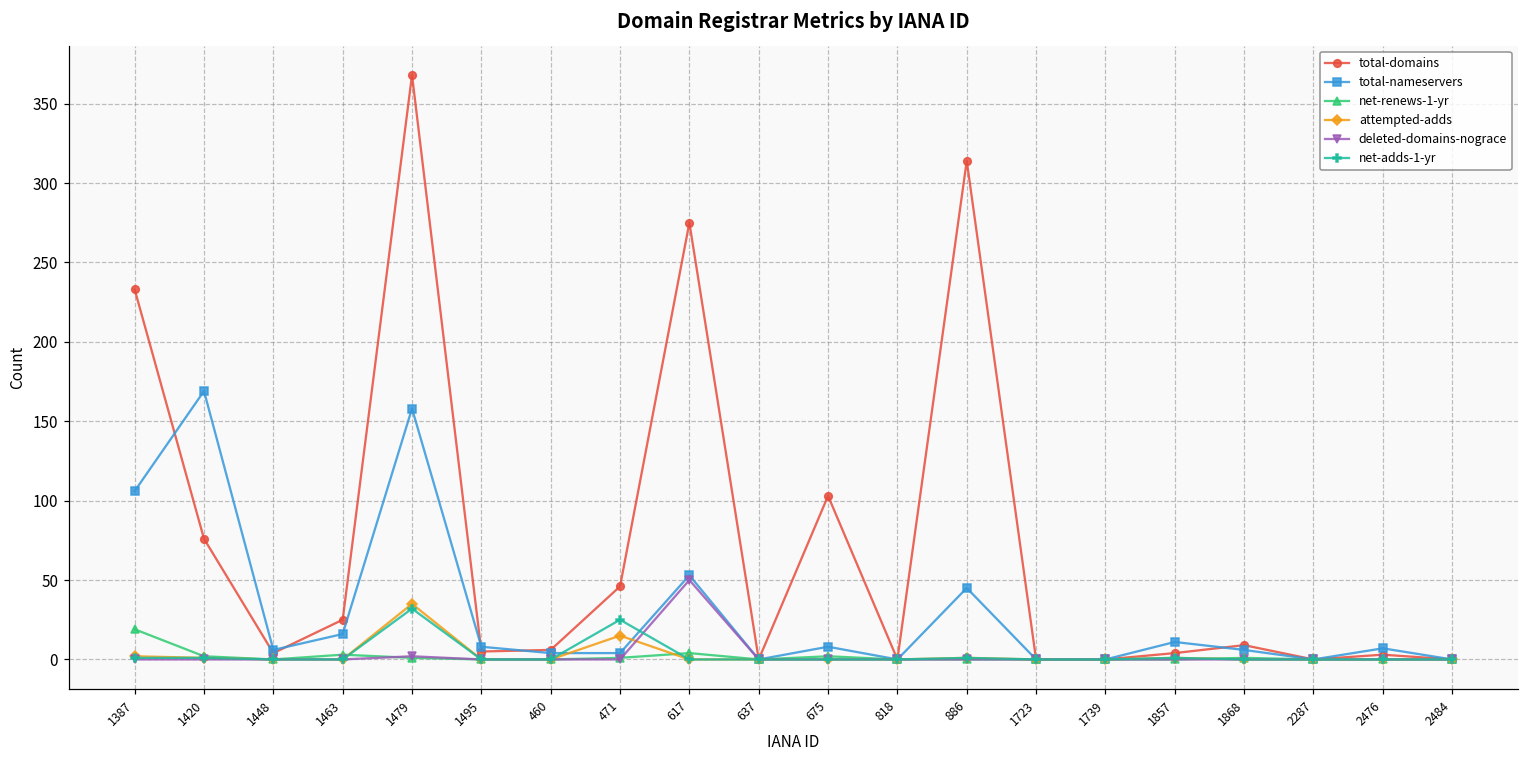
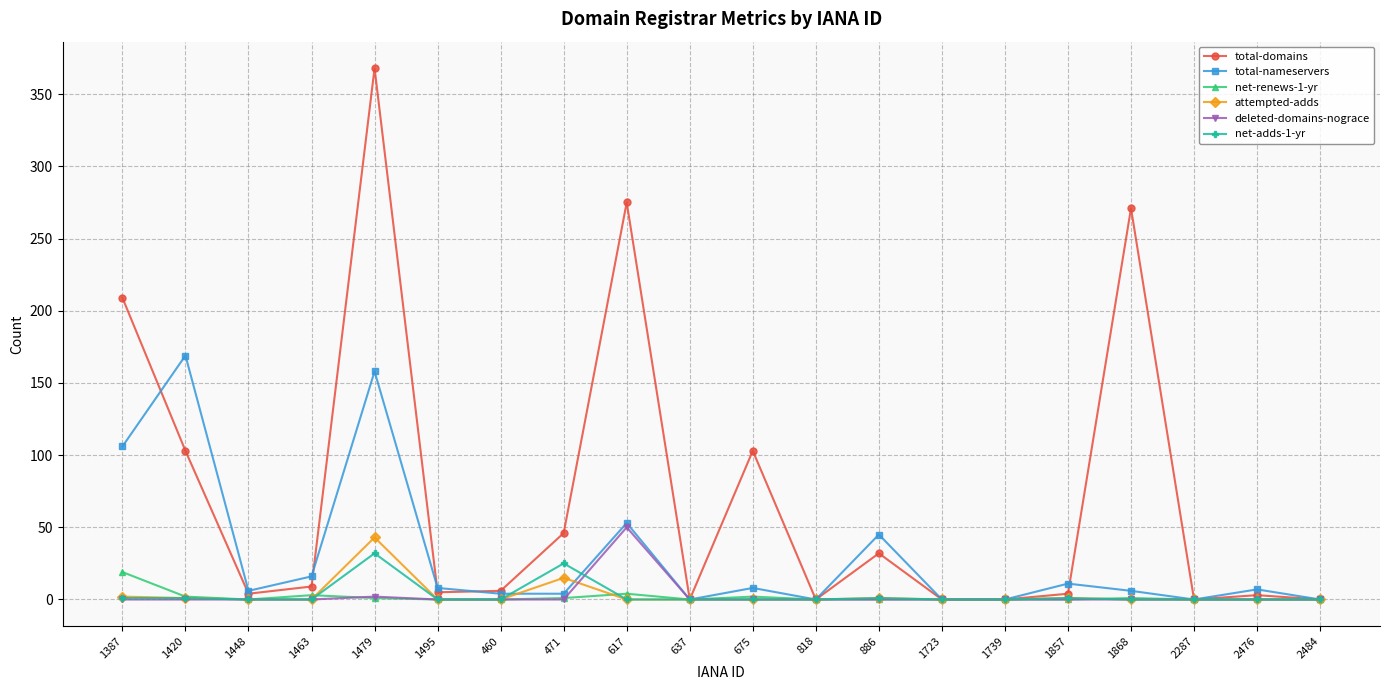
  {
    "total-domains": {
-     "1387": 233,
-     "1420": 76,
+     "1387": 209,
+     "1420": 103,
      "1448": 4,
-     "1463": 25,
+     "1463": 9,
      "1479": 368,
      "1495": 5,
      "460": 6,
      "471": 46,
      "617": 275,
      "675": 103,
-     "886": 314,
+     "886": 32,
      "1857": 4,
-     "1868": 9,
+     "1868": 271,
      "2476": 3
    },
    "total-nameservers": {
      "1387": 106,
      "1420": 169,
      "1448": 6,
      "1463": 16,
      "1479": 158,
      "1495": 8,
      "460": 4,
      "471": 4,
      "617": 53,
      "675": 8,
      "886": 45,
      "1857": 11,
      "1868": 6,
      "2476": 7
    },
    "attempted-adds": {
-     "1479": 35,
+     "1479": 43,
      "471": 15
    },
    "deleted-domains-nograce": {
      "617": 50
    }
  }
